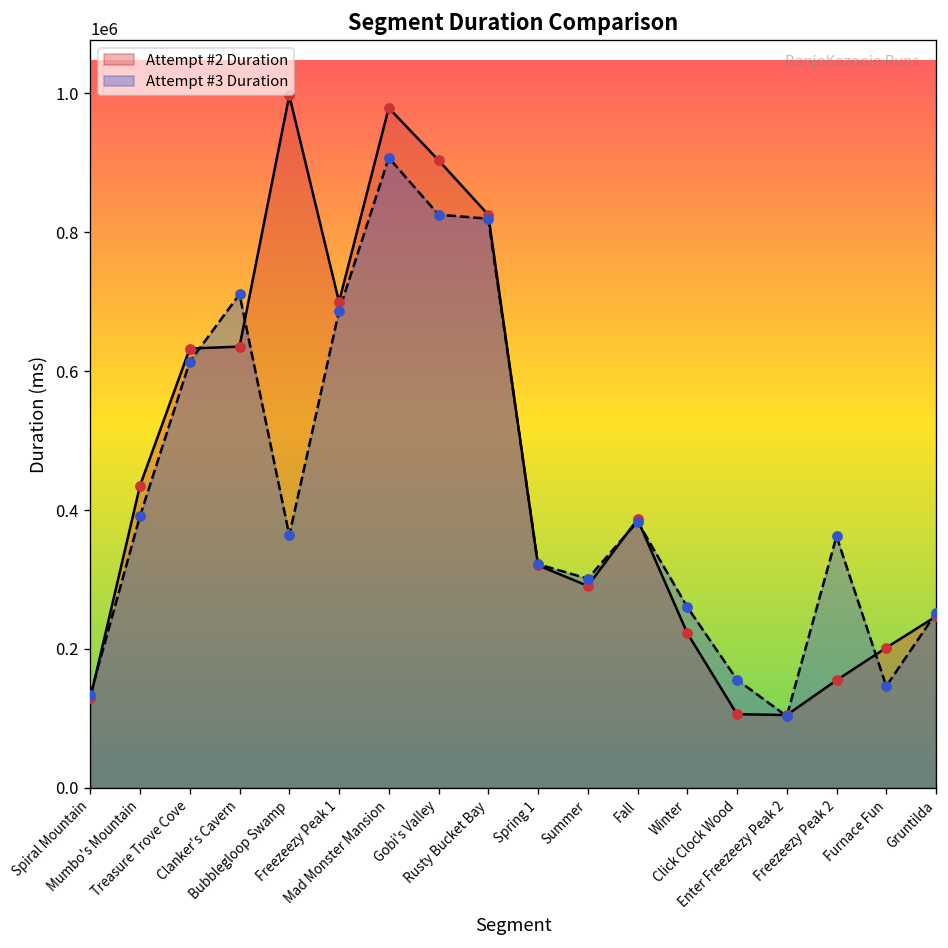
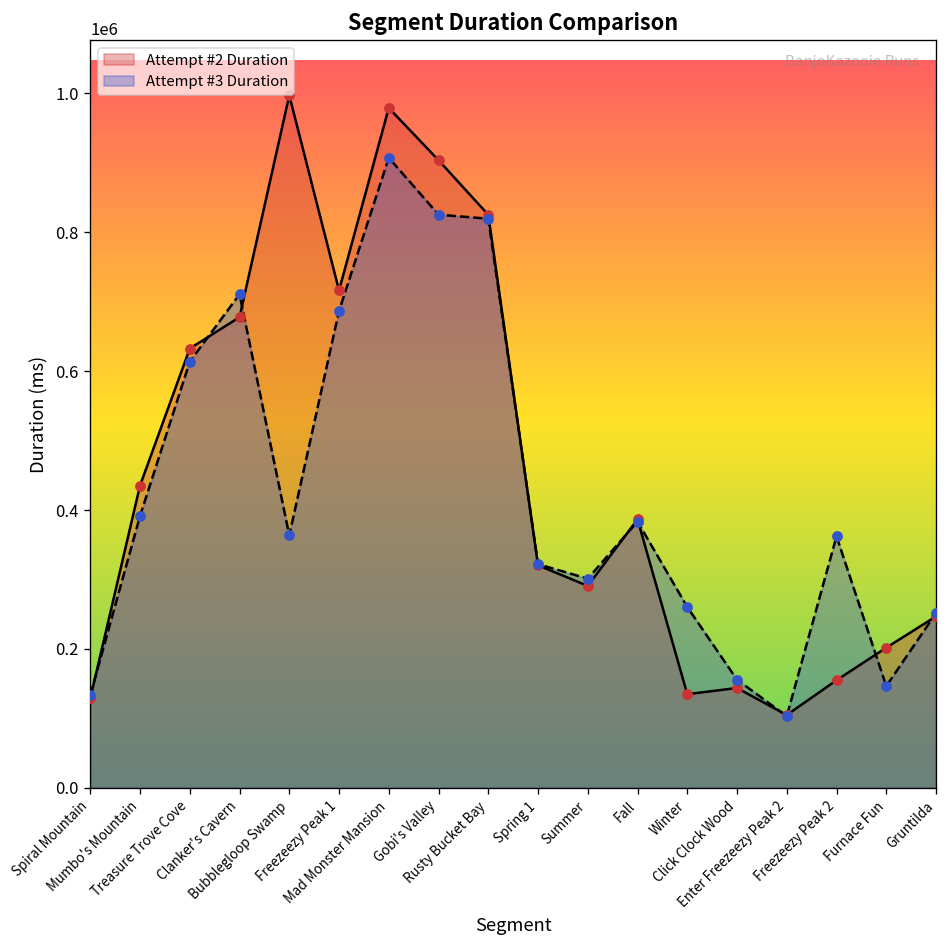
  {
    "Attempt #2 Duration": {
      "Mumbo's Mountain": 440000,
      "Treasure Trove Cove": 630000,
-     "Clanker's Cavern": 640000,
-     "Freezeezy Peak 1": 700000,
+     "Clanker's Cavern": 680000,
+     "Freezeezy Peak 1": 720000,
      "Mad Monster Mansion": 980000,
      "Gobi's Valley": 900000,
      "Rusty Bucket Bay": 830000,
      "Summer": 290000,
-     "Winter": 220000,
-     "Click Clock Wood": 110000,
+     "Winter": 130000,
+     "Click Clock Wood": 140000,
      "Freezeezy Peak 2": 150000,
      "Furnace Fun": 200000,
      "Gruntilda": 250000
    },
    "Attempt #3 Duration": {
      "Mumbo's Mountain": 390000,
      "Treasure Trove Cove": 610000,
      "Clanker's Cavern": 710000,
      "Bubblegloop Swamp": 360000,
      "Freezeezy Peak 1": 690000,
      "Mad Monster Mansion": 910000,
      "Gobi's Valley": 830000,
      "Rusty Bucket Bay": 820000,
      "Summer": 300000,
      "Winter": 260000,
      "Click Clock Wood": 160000,
      "Freezeezy Peak 2": 360000,
      "Furnace Fun": 150000,
      "Gruntilda": 250000
    }
  }
